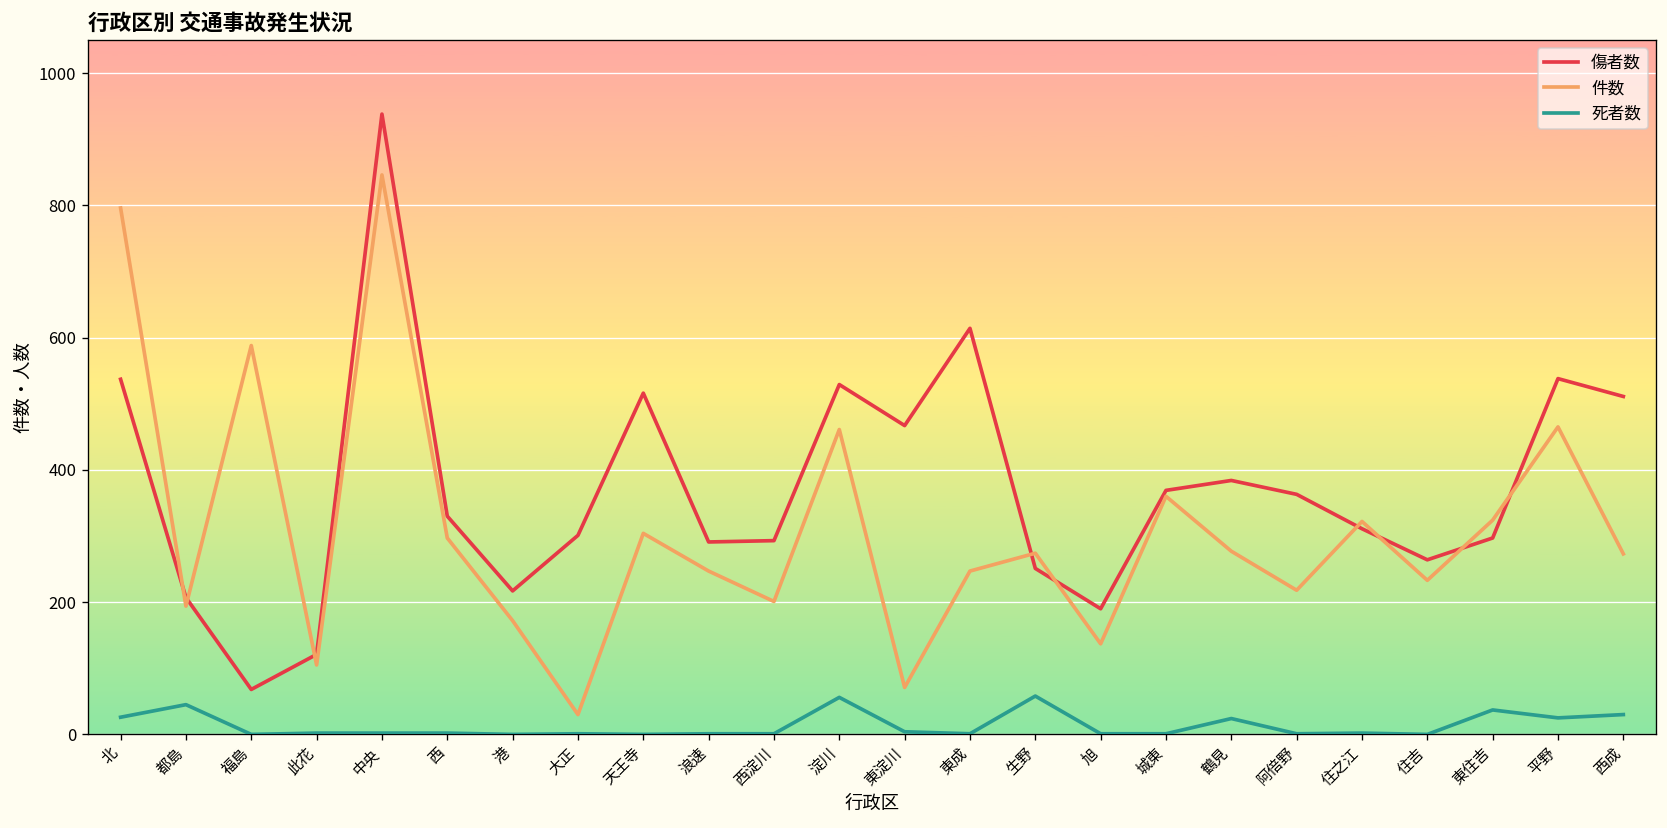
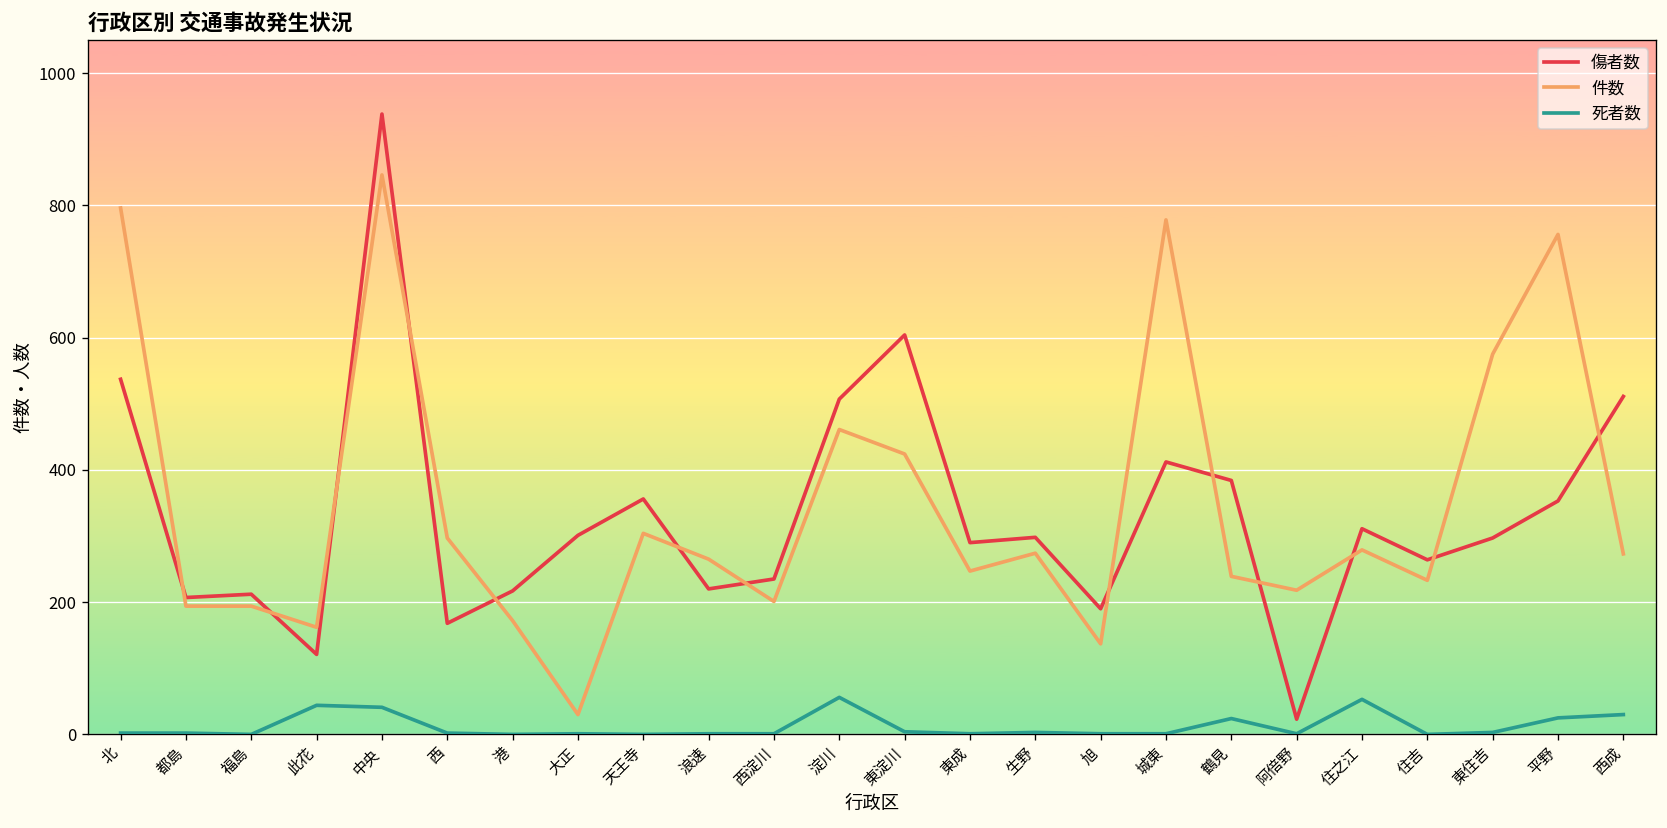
  {
    "傷者数": {
      "北": 540,
      "都島": 210,
-     "福島": 70,
+     "福島": 210,
      "此花": 120,
      "中央": 940,
-     "西": 330,
+     "西": 170,
      "港": 220,
      "大正": 300,
-     "天王寺": 520,
-     "浪速": 290,
-     "西淀川": 290,
-     "淀川": 530,
-     "東淀川": 470,
-     "東成": 610,
-     "生野": 250,
+     "天王寺": 360,
+     "浪速": 220,
+     "西淀川": 240,
+     "淀川": 510,
+     "東淀川": 600,
+     "東成": 290,
+     "生野": 300,
      "旭": 190,
-     "城東": 370,
+     "城東": 410,
      "鶴見": 380,
-     "阿倍野": 360,
+     "阿倍野": 20,
      "住之江": 310,
      "住吉": 260,
      "東住吉": 300,
-     "平野": 540,
+     "平野": 350,
      "西成": 510
    },
    "件数": {
      "北": 800,
      "都島": 190,
-     "福島": 590,
-     "此花": 110,
+     "福島": 190,
+     "此花": 160,
      "中央": 850,
      "西": 300,
      "港": 170,
      "大正": 30,
      "天王寺": 300,
-     "浪速": 250,
+     "浪速": 270,
      "西淀川": 200,
      "淀川": 460,
-     "東淀川": 70,
+     "東淀川": 420,
      "東成": 250,
      "生野": 270,
      "旭": 140,
-     "城東": 360,
-     "鶴見": 280,
+     "城東": 780,
+     "鶴見": 240,
      "阿倍野": 220,
-     "住之江": 320,
+     "住之江": 280,
      "住吉": 230,
-     "東住吉": 320,
-     "平野": 470,
+     "東住吉": 580,
+     "平野": 760,
      "西成": 270
    },
    "死者数": {
-     "北": 30,
-     "都島": 50,
+     "北": 0,
+     "都島": 0,
      "福島": 0,
-     "此花": 0,
-     "中央": 0,
+     "此花": 40,
+     "中央": 40,
      "西": 0,
      "港": 0,
      "大正": 0,
      "天王寺": 0,
      "浪速": 0,
      "西淀川": 0,
      "淀川": 60,
      "東淀川": 0,
      "東成": 0,
-     "生野": 60,
+     "生野": 0,
      "旭": 0,
      "城東": 0,
      "鶴見": 20,
      "阿倍野": 0,
-     "住之江": 0,
+     "住之江": 50,
      "住吉": 0,
-     "東住吉": 40,
+     "東住吉": 0,
      "平野": 30,
      "西成": 30
    }
  }
